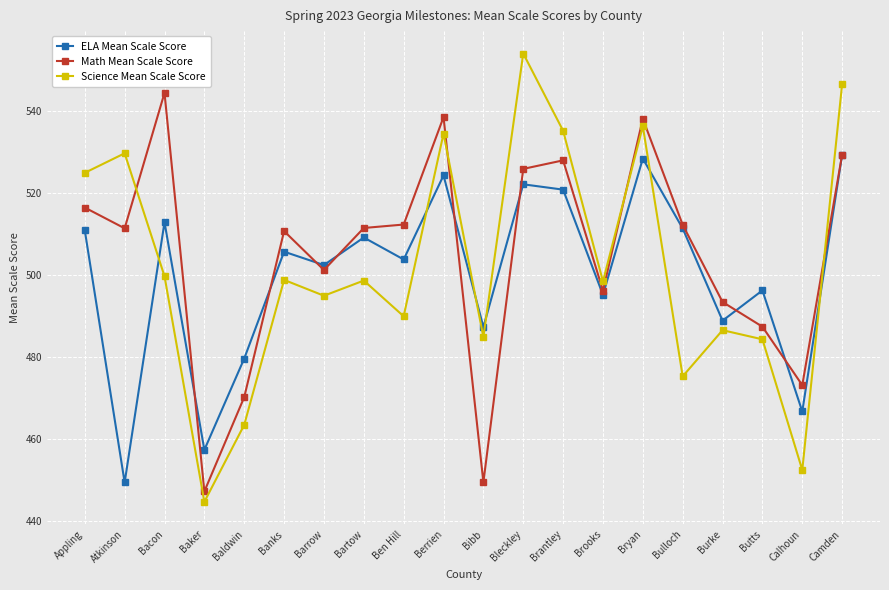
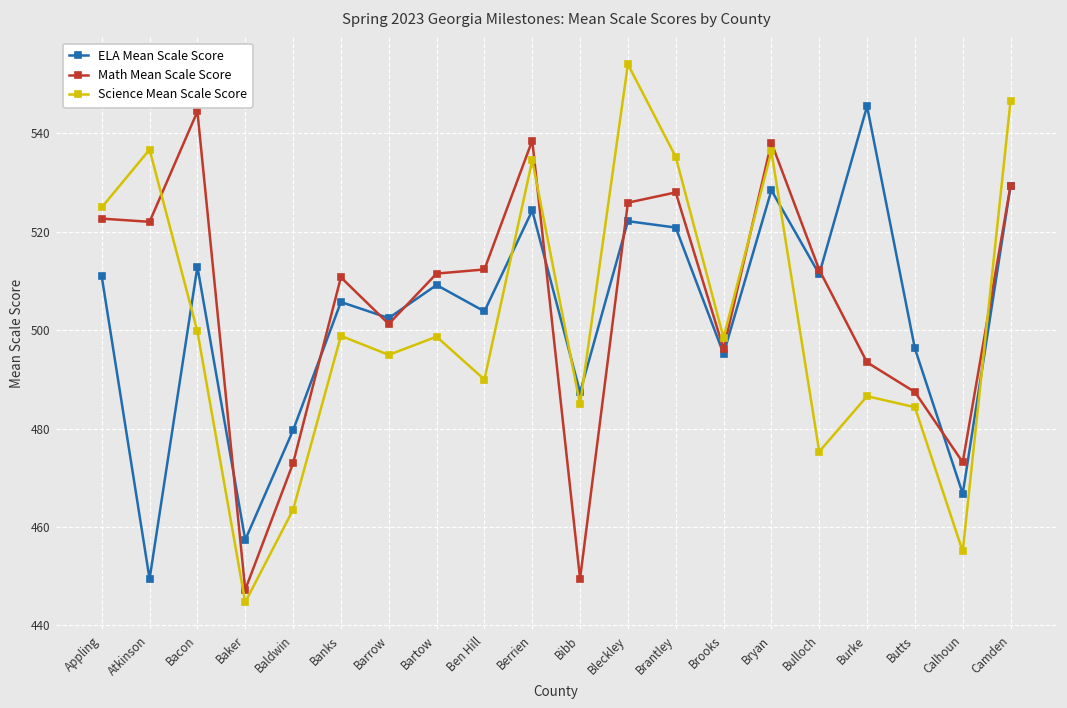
  {
    "ELA Mean Scale Score": {
      "Appling": 511,
      "Atkinson": 449,
      "Bacon": 513,
      "Baker": 457,
      "Baldwin": 480,
      "Banks": 506,
      "Barrow": 502,
      "Bartow": 509,
      "Ben Hill": 504,
      "Berrien": 524,
      "Bibb": 487,
      "Bleckley": 522,
      "Brantley": 521,
      "Brooks": 495,
      "Bryan": 528,
      "Bulloch": 511,
-     "Burke": 489,
+     "Burke": 545,
      "Butts": 496,
      "Calhoun": 467
    },
    "Math Mean Scale Score": {
-     "Appling": 516,
-     "Atkinson": 511,
+     "Appling": 523,
+     "Atkinson": 522,
      "Bacon": 544,
      "Baker": 447,
-     "Baldwin": 470,
+     "Baldwin": 473,
      "Banks": 511,
      "Barrow": 501,
      "Bartow": 511,
      "Ben Hill": 512,
      "Berrien": 539,
      "Bibb": 449,
      "Bleckley": 526,
      "Brantley": 528,
      "Brooks": 496,
      "Bryan": 538,
      "Bulloch": 512,
      "Burke": 493,
      "Butts": 487,
      "Calhoun": 473
    },
    "Science Mean Scale Score": {
      "Appling": 525,
-     "Atkinson": 530,
+     "Atkinson": 537,
      "Bacon": 500,
      "Baker": 445,
      "Baldwin": 463,
      "Banks": 499,
      "Barrow": 495,
      "Bartow": 499,
      "Ben Hill": 490,
      "Berrien": 535,
      "Bibb": 485,
      "Bleckley": 554,
      "Brantley": 535,
      "Brooks": 498,
      "Bryan": 536,
      "Bulloch": 475,
      "Burke": 487,
      "Butts": 484,
-     "Calhoun": 452,
+     "Calhoun": 455,
      "Camden": 547
    }
  }
